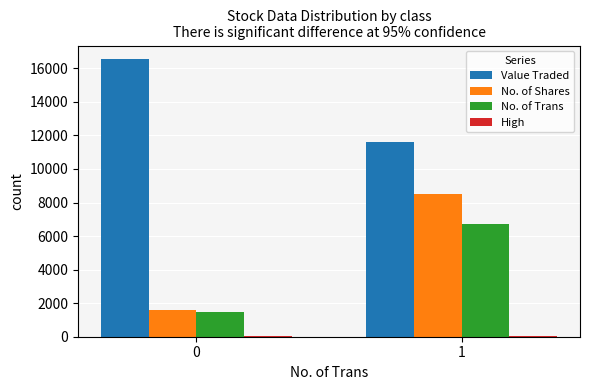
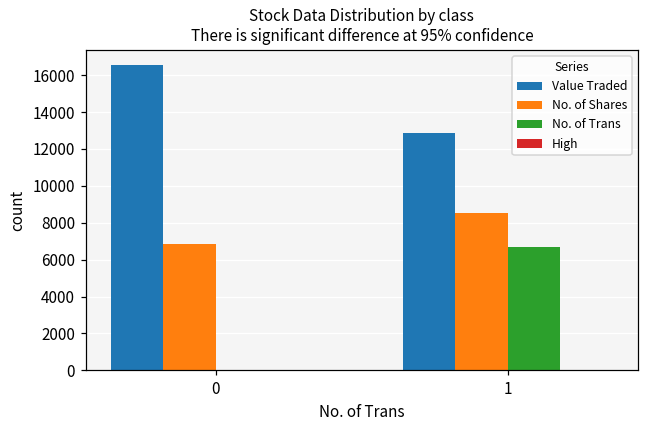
  {
    "Value Traded": {
      "0": 16500,
-     "1": 11600
+     "1": 12900
    },
    "No. of Shares": {
-     "0": 1600,
+     "0": 6800,
      "1": 8500
    },
    "No. of Trans": {
-     "0": 1500,
+     "0": 0,
      "1": 6700
    }
  }
